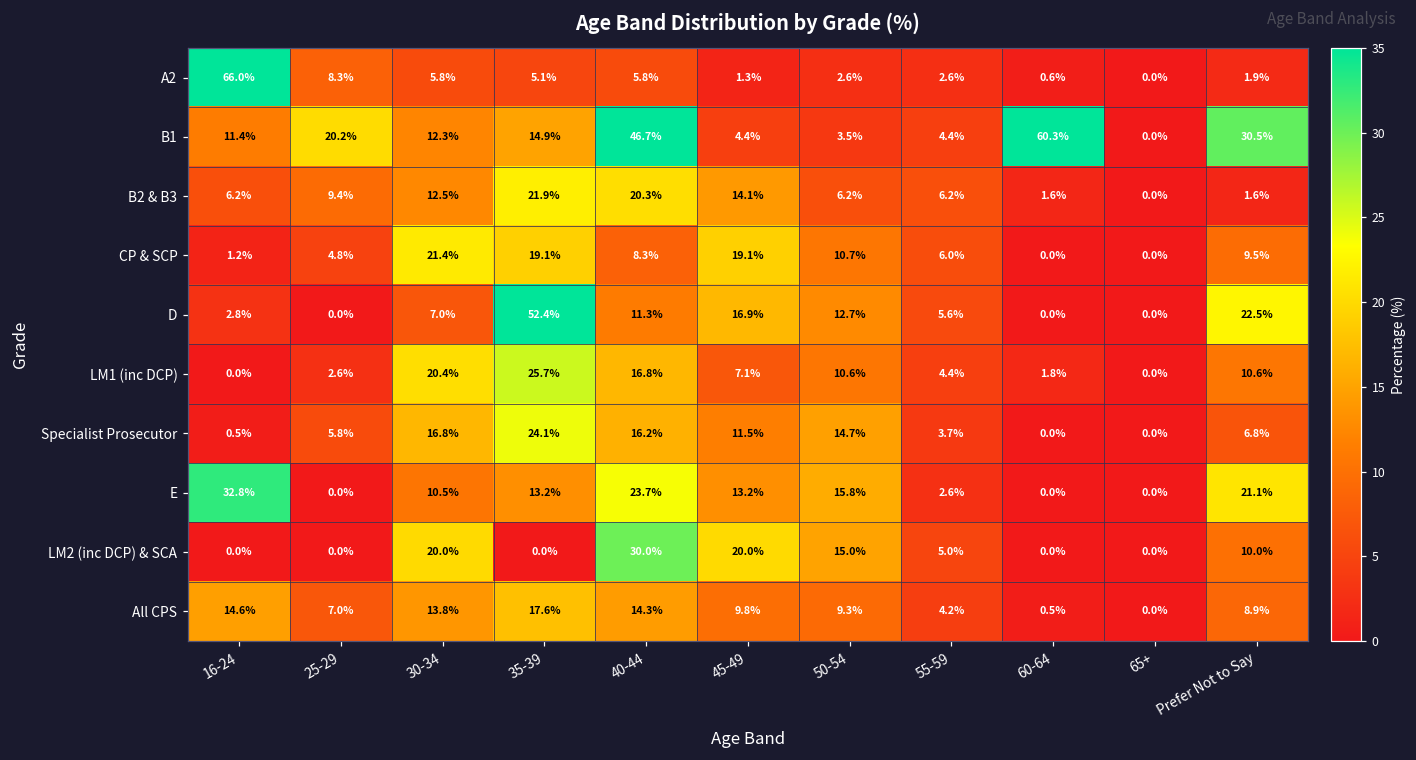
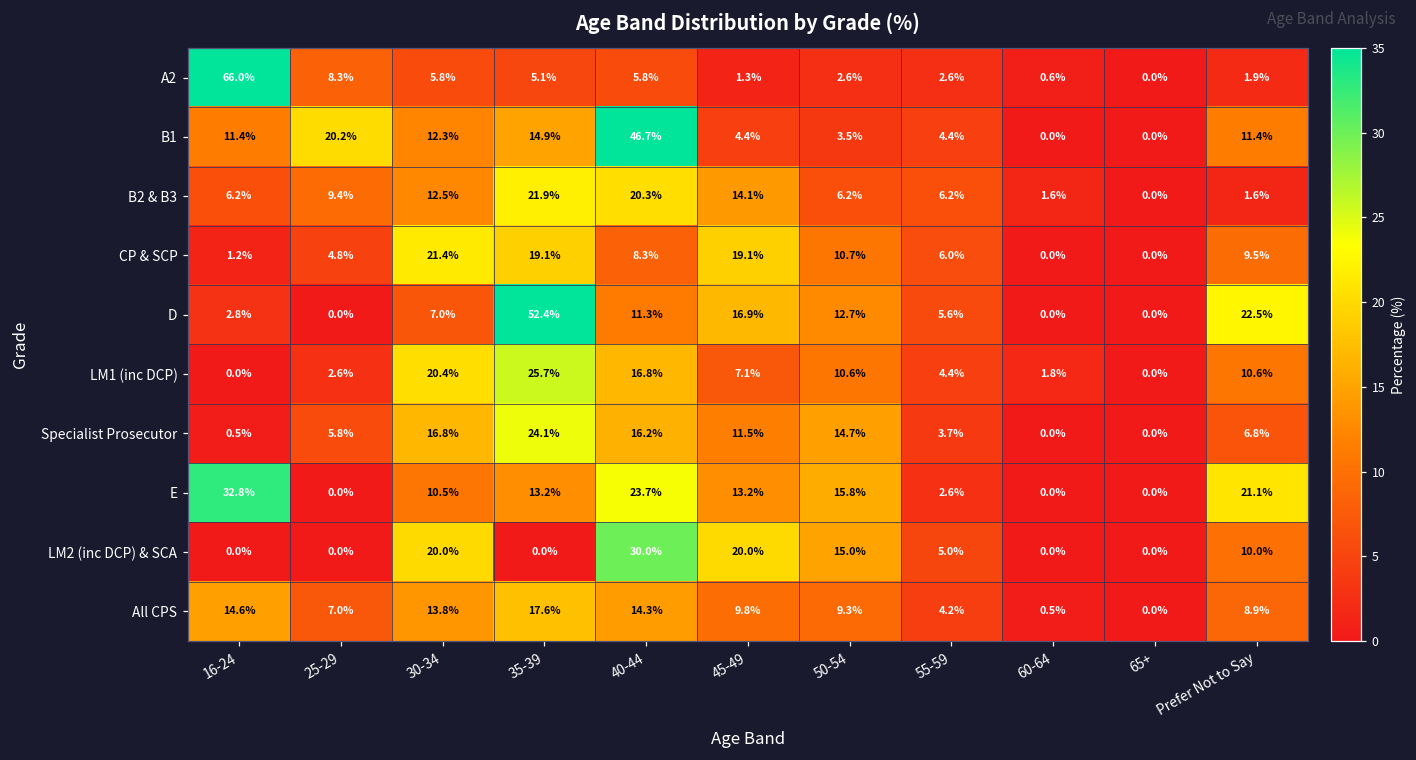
  {
    "A2": {
      "16-24": "66.0%",
      "25-29": "8.3%",
      "30-34": "5.8%",
      "35-39": "5.1%",
      "40-44": "5.8%",
      "45-49": "1.3%",
      "50-54": "2.6%",
      "55-59": "2.6%",
      "60-64": "0.6%",
      "65+": "0.0%",
      "Prefer Not to Say": "1.9%"
    },
    "B1": {
      "16-24": "11.4%",
      "25-29": "20.2%",
      "30-34": "12.3%",
      "35-39": "14.9%",
      "40-44": "46.7%",
      "45-49": "4.4%",
      "50-54": "3.5%",
      "55-59": "4.4%",
-     "60-64": "60.3%",
+     "60-64": "0.0%",
      "65+": "0.0%",
-     "Prefer Not to Say": "30.5%"
+     "Prefer Not to Say": "11.4%"
    },
    "B2 & B3": {
      "16-24": "6.2%",
      "25-29": "9.4%",
      "30-34": "12.5%",
      "35-39": "21.9%",
      "40-44": "20.3%",
      "45-49": "14.1%",
      "50-54": "6.2%",
      "55-59": "6.2%",
      "60-64": "1.6%",
      "65+": "0.0%",
      "Prefer Not to Say": "1.6%"
    },
    "CP & SCP": {
      "16-24": "1.2%",
      "25-29": "4.8%",
      "30-34": "21.4%",
      "35-39": "19.1%",
      "40-44": "8.3%",
      "45-49": "19.1%",
      "50-54": "10.7%",
      "55-59": "6.0%",
      "60-64": "0.0%",
      "65+": "0.0%",
      "Prefer Not to Say": "9.5%"
    },
    "D": {
      "16-24": "2.8%",
      "25-29": "0.0%",
      "30-34": "7.0%",
      "35-39": "52.4%",
      "40-44": "11.3%",
      "45-49": "16.9%",
      "50-54": "12.7%",
      "55-59": "5.6%",
      "60-64": "0.0%",
      "65+": "0.0%",
      "Prefer Not to Say": "22.5%"
    },
    "LM1 (inc DCP)": {
      "16-24": "0.0%",
      "25-29": "2.6%",
      "30-34": "20.4%",
      "35-39": "25.7%",
      "40-44": "16.8%",
      "45-49": "7.1%",
      "50-54": "10.6%",
      "55-59": "4.4%",
      "60-64": "1.8%",
      "65+": "0.0%",
      "Prefer Not to Say": "10.6%"
    },
    "Specialist Prosecutor": {
      "16-24": "0.5%",
      "25-29": "5.8%",
      "30-34": "16.8%",
      "35-39": "24.1%",
      "40-44": "16.2%",
      "45-49": "11.5%",
      "50-54": "14.7%",
      "55-59": "3.7%",
      "60-64": "0.0%",
      "65+": "0.0%",
      "Prefer Not to Say": "6.8%"
    },
    "E": {
      "16-24": "32.8%",
      "25-29": "0.0%",
      "30-34": "10.5%",
      "35-39": "13.2%",
      "40-44": "23.7%",
      "45-49": "13.2%",
      "50-54": "15.8%",
      "55-59": "2.6%",
      "60-64": "0.0%",
      "65+": "0.0%",
      "Prefer Not to Say": "21.1%"
    },
    "LM2 (inc DCP) & SCA": {
      "16-24": "0.0%",
      "25-29": "0.0%",
      "30-34": "20.0%",
      "35-39": "0.0%",
      "40-44": "30.0%",
      "45-49": "20.0%",
      "50-54": "15.0%",
      "55-59": "5.0%",
      "60-64": "0.0%",
      "65+": "0.0%",
      "Prefer Not to Say": "10.0%"
    },
    "All CPS": {
      "16-24": "14.6%",
      "25-29": "7.0%",
      "30-34": "13.8%",
      "35-39": "17.6%",
      "40-44": "14.3%",
      "45-49": "9.8%",
      "50-54": "9.3%",
      "55-59": "4.2%",
      "60-64": "0.5%",
      "65+": "0.0%",
      "Prefer Not to Say": "8.9%"
    }
  }
